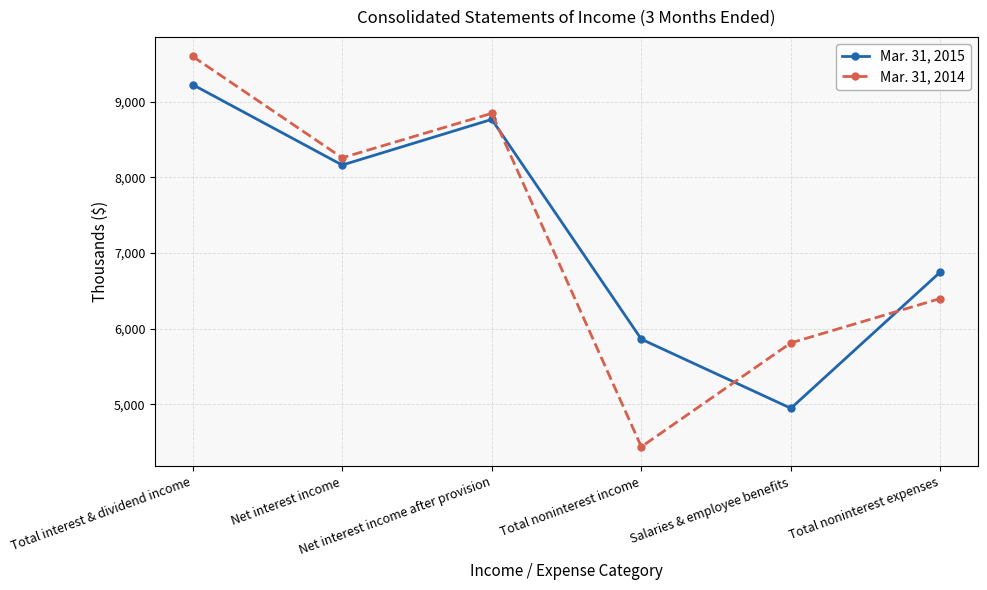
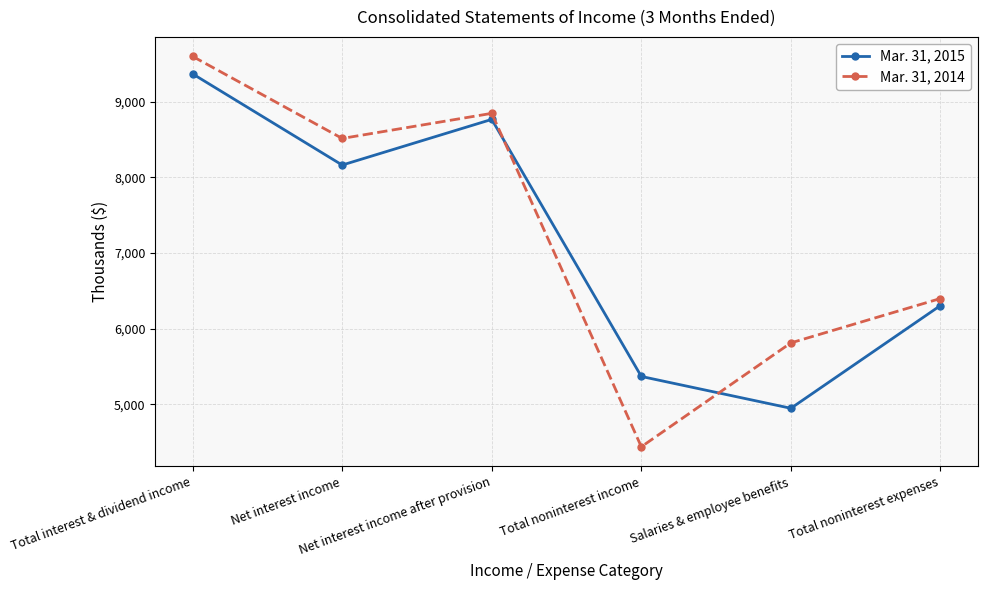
  {
    "Mar. 31, 2015": {
-     "Total interest & dividend income": "9,200",
+     "Total interest & dividend income": "9,400",
      "Net interest income": "8,200",
      "Net interest income after provision": "8,800",
-     "Total noninterest income": "5,900",
+     "Total noninterest income": "5,400",
      "Salaries & employee benefits": "4,900",
-     "Total noninterest expenses": "6,800"
+     "Total noninterest expenses": "6,300"
    },
    "Mar. 31, 2014": {
      "Total interest & dividend income": "9,600",
-     "Net interest income": "8,300",
+     "Net interest income": "8,500",
      "Net interest income after provision": "8,800",
      "Total noninterest income": "4,400",
      "Salaries & employee benefits": "5,800",
      "Total noninterest expenses": "6,400"
    }
  }
